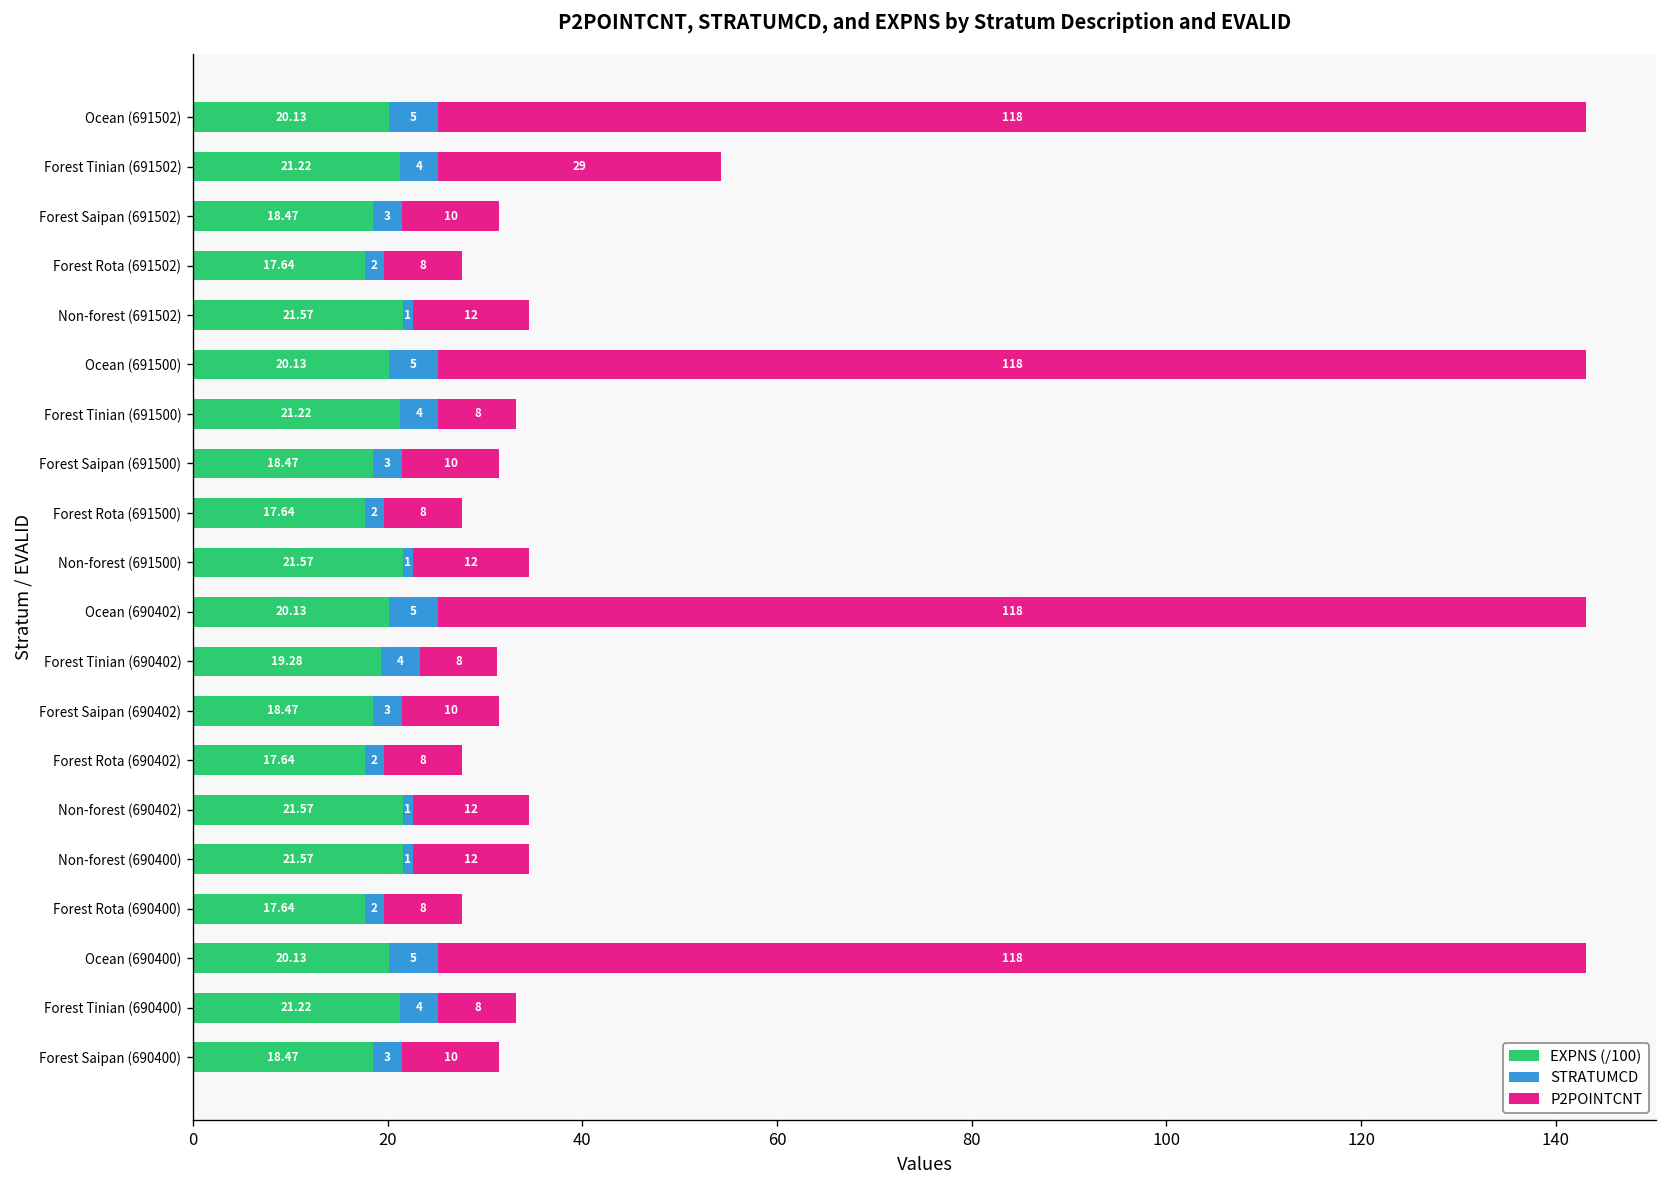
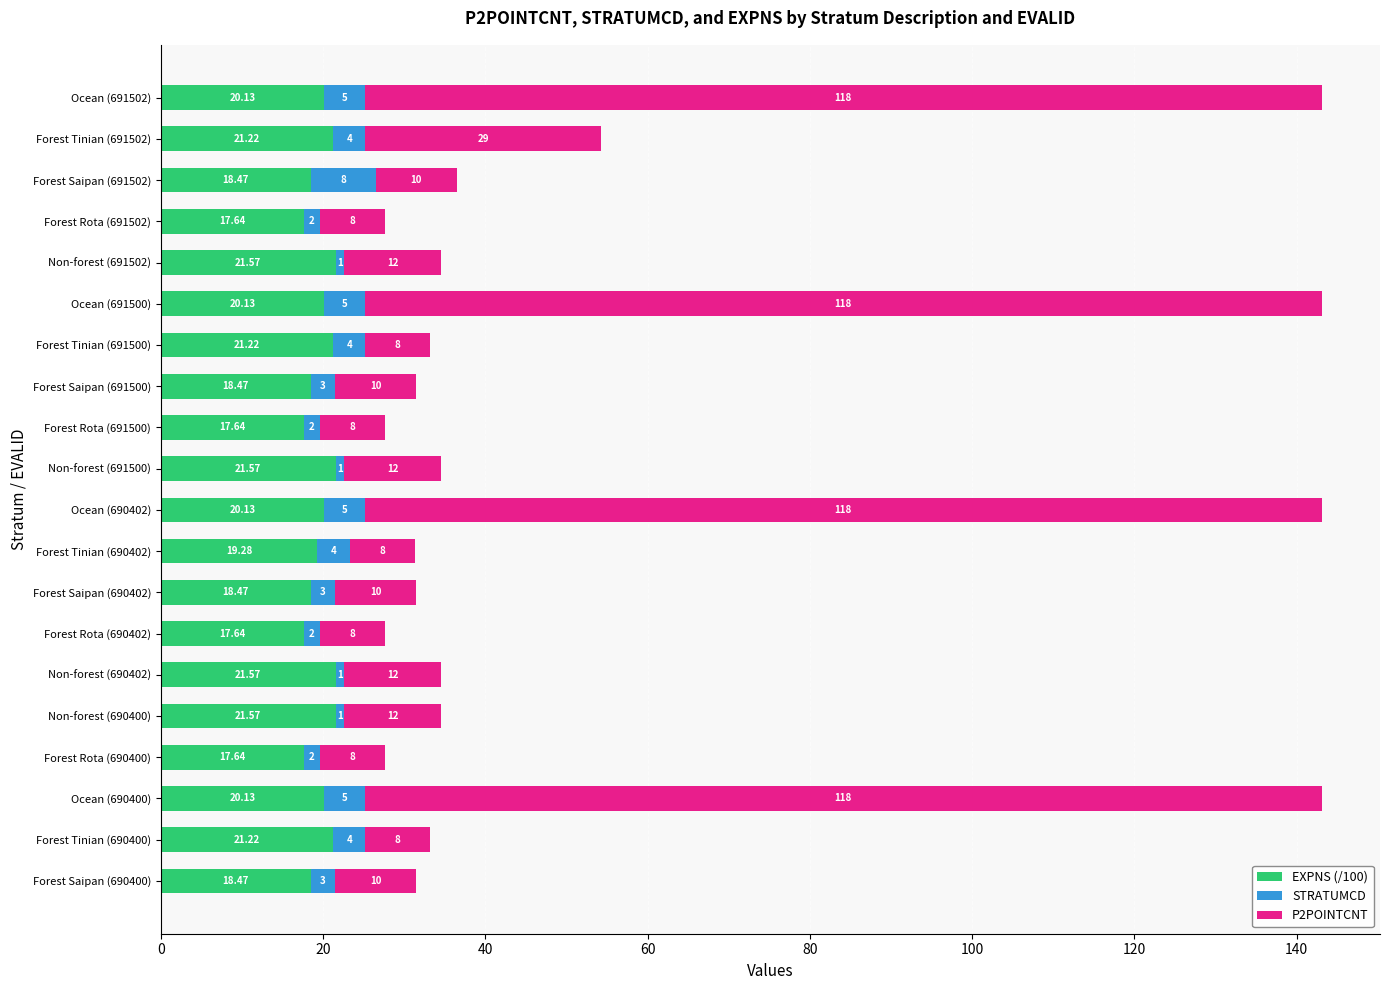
  {
    "EXPNS (/100)": {
      "Ocean (691502)": 20.13,
      "Forest Tinian (691502)": 21.22,
      "Forest Saipan (691502)": 18.47,
      "Forest Rota (691502)": 17.64,
      "Non-forest (691502)": 21.57,
      "Ocean (691500)": 20.13,
      "Forest Tinian (691500)": 21.22,
      "Forest Saipan (691500)": 18.47,
      "Forest Rota (691500)": 17.64,
      "Non-forest (691500)": 21.57,
      "Ocean (690402)": 20.13,
      "Forest Tinian (690402)": 19.28,
      "Forest Saipan (690402)": 18.47,
      "Forest Rota (690402)": 17.64,
      "Non-forest (690402)": 21.57,
      "Non-forest (690400)": 21.57,
      "Forest Rota (690400)": 17.64,
      "Ocean (690400)": 20.13,
      "Forest Tinian (690400)": 21.22,
      "Forest Saipan (690400)": 18.47
    },
    "STRATUMCD": {
      "Ocean (691502)": 5,
      "Forest Tinian (691502)": 4,
-     "Forest Saipan (691502)": 3,
+     "Forest Saipan (691502)": 8,
      "Forest Rota (691502)": 2,
      "Non-forest (691502)": 1,
      "Ocean (691500)": 5,
      "Forest Tinian (691500)": 4,
      "Forest Saipan (691500)": 3,
      "Forest Rota (691500)": 2,
      "Non-forest (691500)": 1,
      "Ocean (690402)": 5,
      "Forest Tinian (690402)": 4,
      "Forest Saipan (690402)": 3,
      "Forest Rota (690402)": 2,
      "Non-forest (690402)": 1,
      "Non-forest (690400)": 1,
      "Forest Rota (690400)": 2,
      "Ocean (690400)": 5,
      "Forest Tinian (690400)": 4,
      "Forest Saipan (690400)": 3
    },
    "P2POINTCNT": {
      "Ocean (691502)": 118,
      "Forest Tinian (691502)": 29,
      "Forest Saipan (691502)": 10,
      "Forest Rota (691502)": 8,
      "Non-forest (691502)": 12,
      "Ocean (691500)": 118,
      "Forest Tinian (691500)": 8,
      "Forest Saipan (691500)": 10,
      "Forest Rota (691500)": 8,
      "Non-forest (691500)": 12,
      "Ocean (690402)": 118,
      "Forest Tinian (690402)": 8,
      "Forest Saipan (690402)": 10,
      "Forest Rota (690402)": 8,
      "Non-forest (690402)": 12,
      "Non-forest (690400)": 12,
      "Forest Rota (690400)": 8,
      "Ocean (690400)": 118,
      "Forest Tinian (690400)": 8,
      "Forest Saipan (690400)": 10
    }
  }
